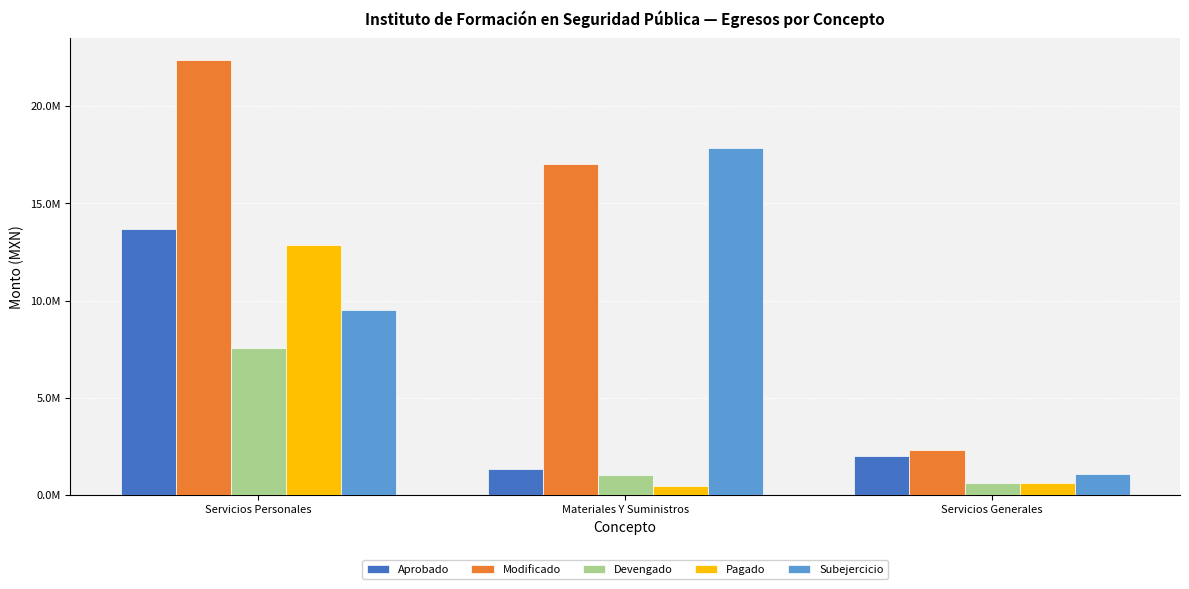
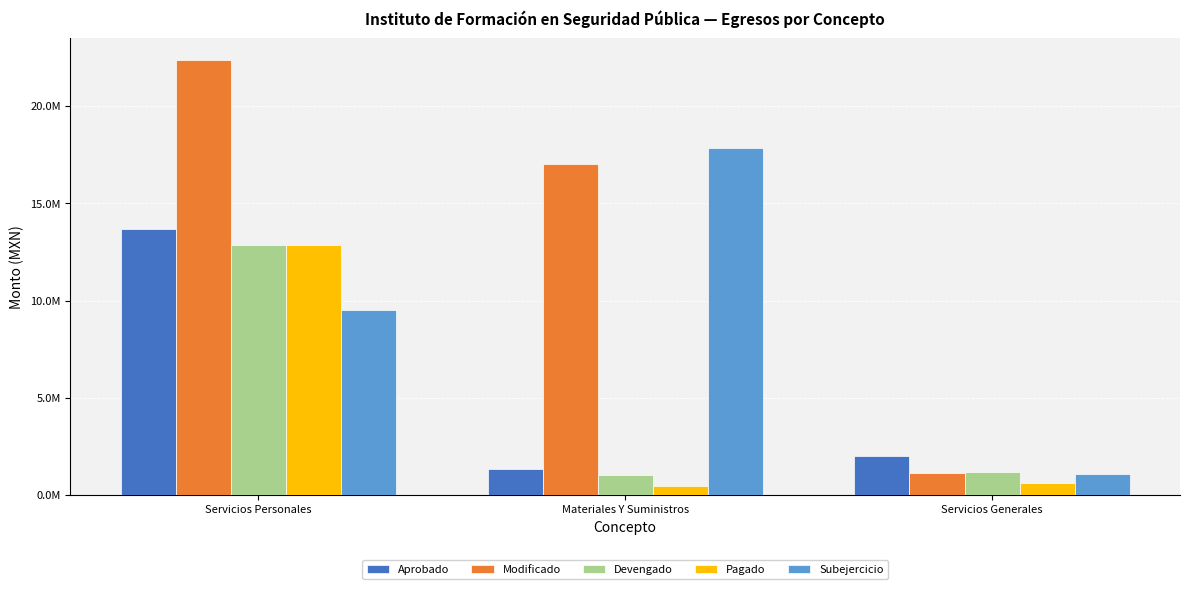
  {
    "Modificado": {
      "Servicios Personales": 22400000,
      "Materiales Y Suministros": 17000000,
-     "Servicios Generales": 2300000
+     "Servicios Generales": 1200000
    },
    "Devengado": {
-     "Servicios Personales": 7600000,
+     "Servicios Personales": 12800000,
      "Materiales Y Suministros": 1000000,
-     "Servicios Generales": 600000
+     "Servicios Generales": 1200000
    },
    "Pagado": {
      "Servicios Personales": 12800000,
      "Materiales Y Suministros": 500000,
      "Servicios Generales": 600000
    }
  }
